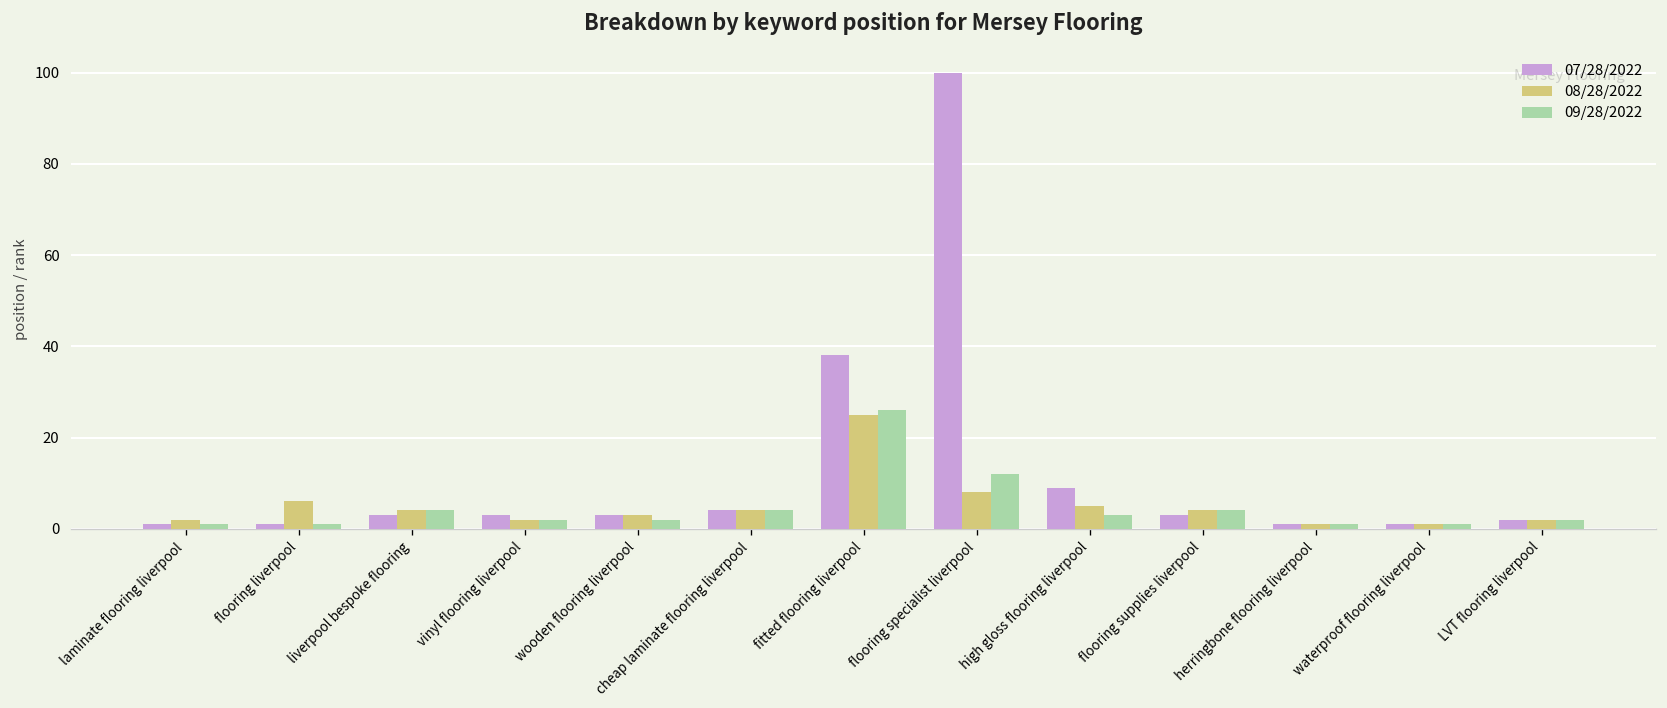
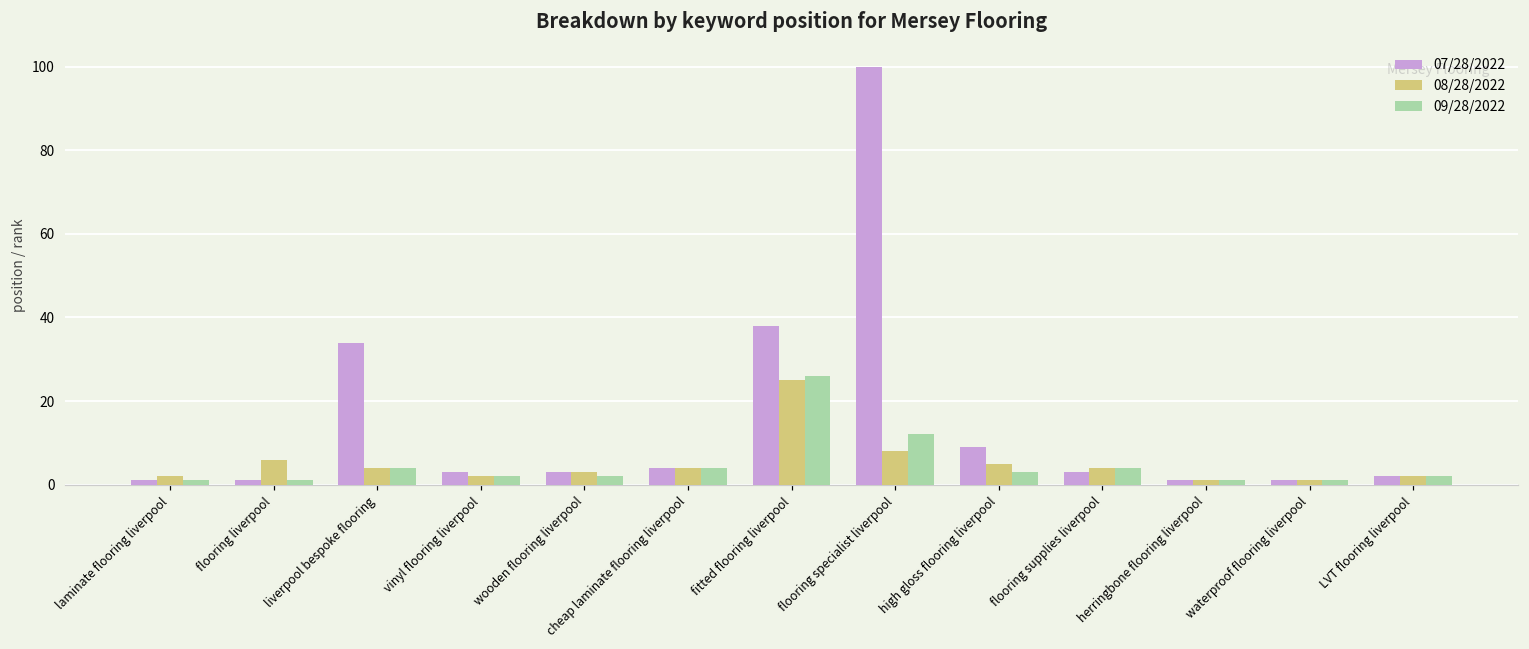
  {
    "07/28/2022": {
      "laminate flooring liverpool": 1,
      "flooring liverpool": 1,
-     "liverpool bespoke flooring": 3,
+     "liverpool bespoke flooring": 34,
      "vinyl flooring liverpool": 3,
      "wooden flooring liverpool": 3,
      "cheap laminate flooring liverpool": 4,
      "fitted flooring liverpool": 38,
      "flooring specialist liverpool": 100,
      "high gloss flooring liverpool": 9,
      "flooring supplies liverpool": 3,
      "herringbone flooring liverpool": 1,
      "waterproof flooring liverpool": 1,
      "LVT flooring liverpool": 2
    },
    "08/28/2022": {
      "laminate flooring liverpool": 2,
      "flooring liverpool": 6,
      "liverpool bespoke flooring": 4,
      "vinyl flooring liverpool": 2,
      "wooden flooring liverpool": 3,
      "cheap laminate flooring liverpool": 4,
      "fitted flooring liverpool": 25,
      "flooring specialist liverpool": 8,
      "high gloss flooring liverpool": 5,
      "flooring supplies liverpool": 4,
      "herringbone flooring liverpool": 1,
      "waterproof flooring liverpool": 1,
      "LVT flooring liverpool": 2
    },
    "09/28/2022": {
      "laminate flooring liverpool": 1,
      "flooring liverpool": 1,
      "liverpool bespoke flooring": 4,
      "vinyl flooring liverpool": 2,
      "wooden flooring liverpool": 2,
      "cheap laminate flooring liverpool": 4,
      "fitted flooring liverpool": 26,
      "flooring specialist liverpool": 12,
      "high gloss flooring liverpool": 3,
      "flooring supplies liverpool": 4,
      "herringbone flooring liverpool": 1,
      "waterproof flooring liverpool": 1,
      "LVT flooring liverpool": 2
    }
  }
